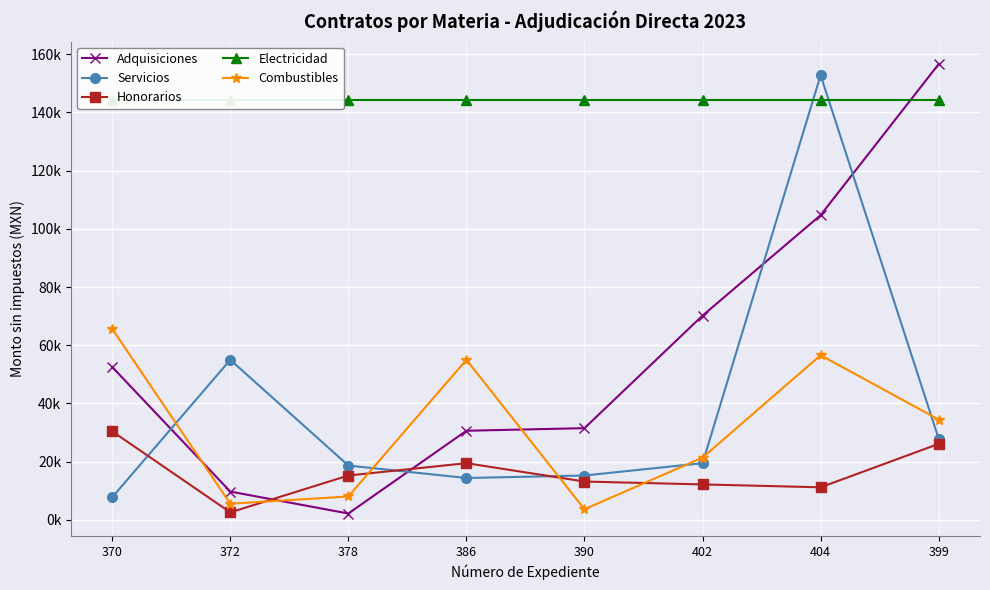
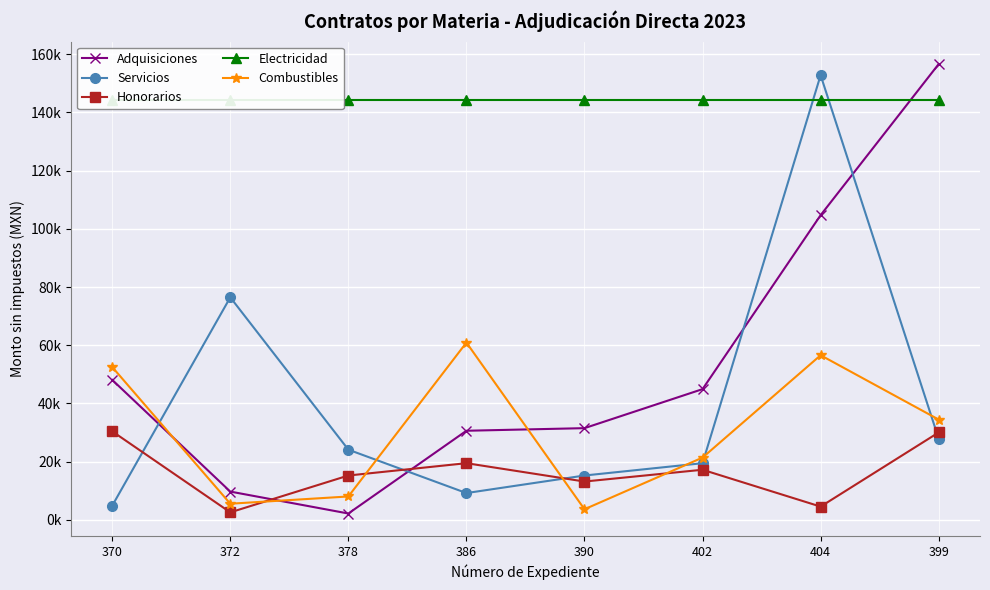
  {
    "Adquisiciones": {
-     "370": 53000,
+     "370": 48000,
      "372": 10000,
      "378": 2000,
      "386": 31000,
      "390": 32000,
-     "402": 70000,
+     "402": 45000,
      "404": 105000,
      "399": 157000
    },
    "Servicios": {
-     "370": 8000,
-     "372": 55000,
-     "378": 19000,
-     "386": 14000,
+     "370": 5000,
+     "372": 76000,
+     "378": 24000,
+     "386": 9000,
      "390": 15000,
      "402": 19000,
      "404": 153000,
      "399": 28000
    },
    "Honorarios": {
      "370": 30000,
      "372": 3000,
      "378": 15000,
      "386": 19000,
      "390": 13000,
-     "402": 12000,
-     "404": 11000,
-     "399": 26000
+     "402": 17000,
+     "404": 5000,
+     "399": 30000
    },
    "Electricidad": {
      "378": 144000,
      "386": 144000,
      "390": 144000,
      "402": 144000,
      "404": 144000,
      "399": 144000
    },
    "Combustibles": {
-     "370": 66000,
+     "370": 53000,
      "372": 6000,
      "378": 8000,
-     "386": 55000,
+     "386": 61000,
      "390": 4000,
      "402": 21000,
      "404": 57000,
      "399": 34000
    }
  }
